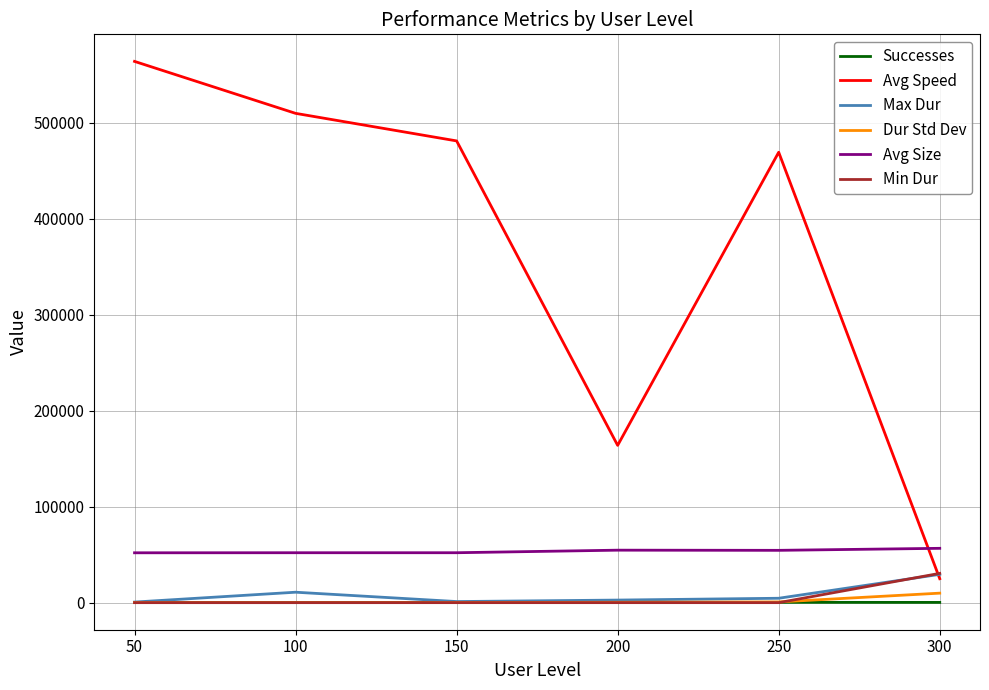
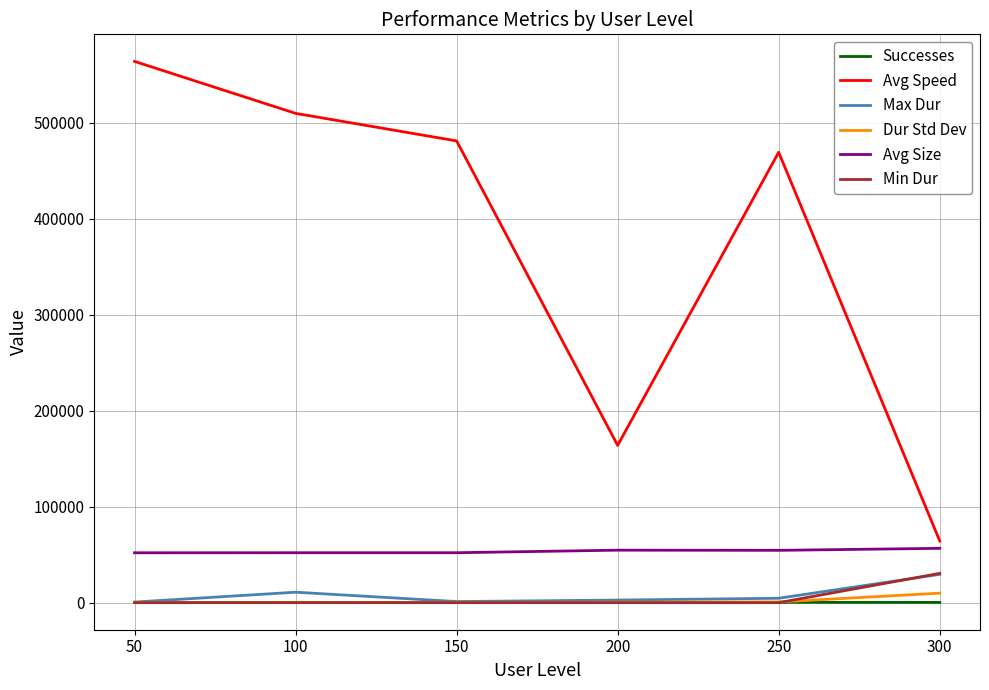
  {
    "Successes": {
      "300": 0
    },
    "Avg Speed": {
      "50": 560000,
      "100": 510000,
      "150": 480000,
      "200": 160000,
      "250": 470000,
-     "300": 20000
+     "300": 60000
    },
    "Max Dur": {
      "100": 10000,
      "250": 0
    },
    "Dur Std Dev": {
      "300": 10000
    },
    "Avg Size": {
      "50": 50000,
      "100": 50000,
      "150": 50000,
      "200": 50000,
      "250": 50000,
      "300": 60000
    }
  }
